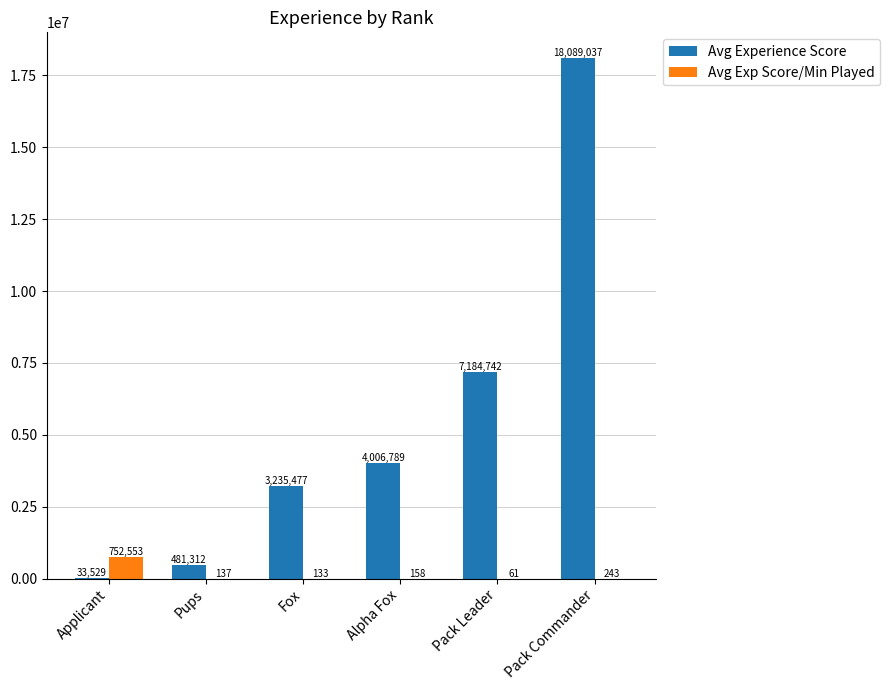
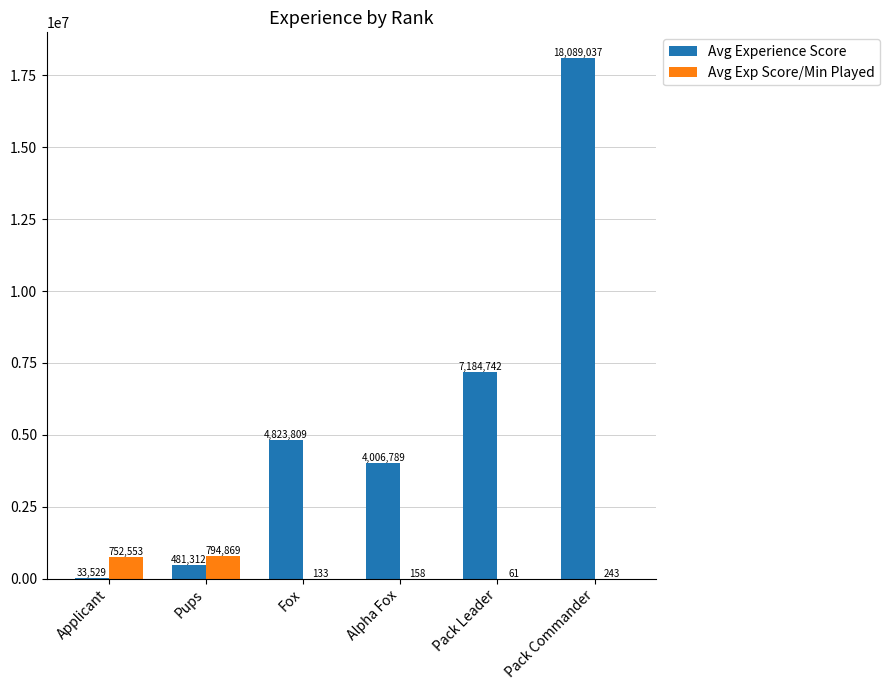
  {
    "Avg Experience Score": {
      "Applicant": "33,529",
      "Pups": "481,312",
-     "Fox": "3,235,477",
+     "Fox": "4,823,809",
      "Alpha Fox": "4,006,789",
      "Pack Leader": "7,184,742",
      "Pack Commander": "18,089,037"
    },
    "Avg Exp Score/Min Played": {
      "Applicant": "752,553",
-     "Pups": "137",
+     "Pups": "794,869",
      "Fox": "133",
      "Alpha Fox": "158",
      "Pack Leader": "61",
      "Pack Commander": "243"
    }
  }
